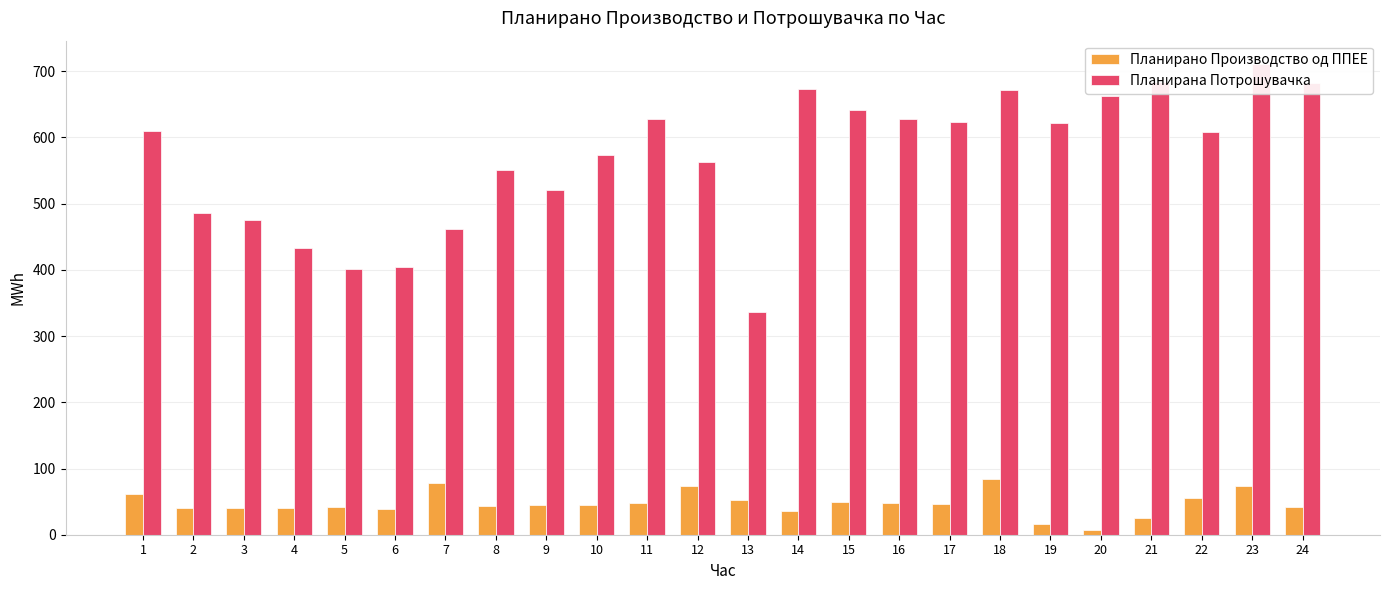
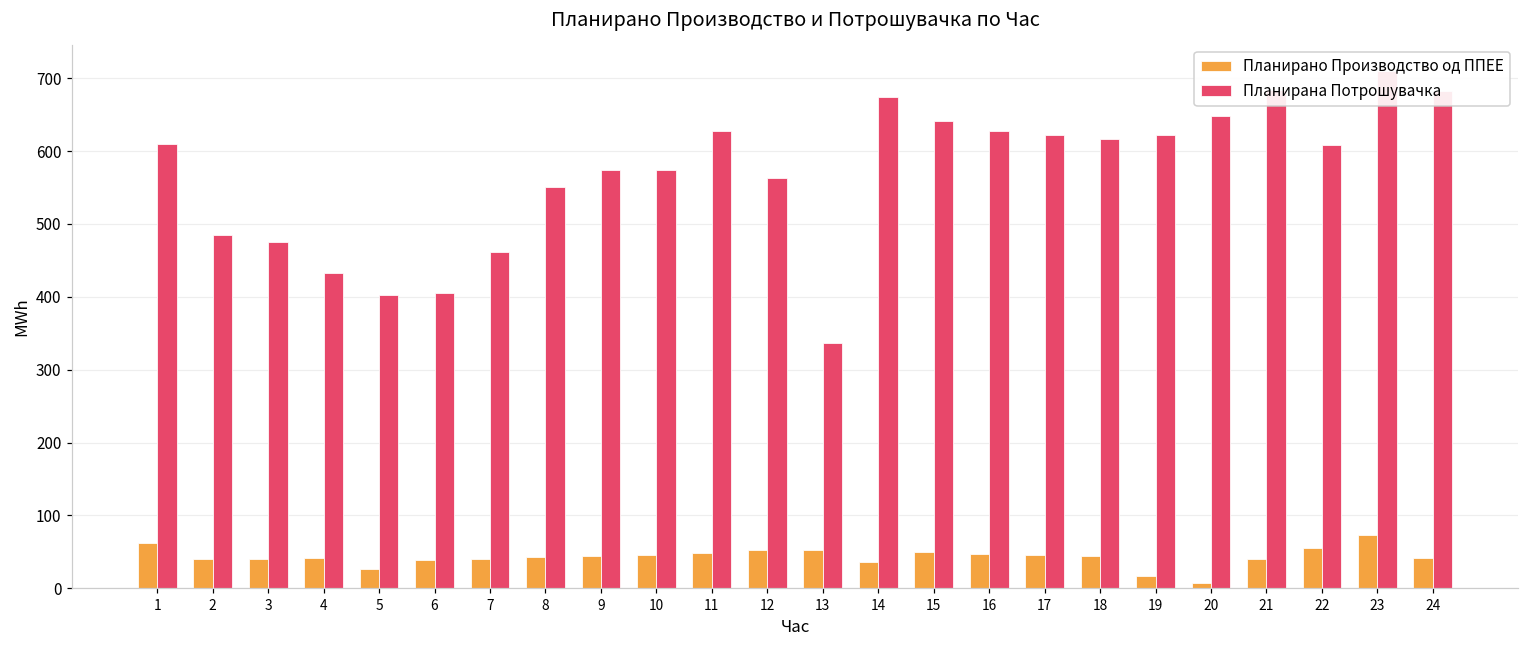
  {
    "Планирано Производство од ППЕЕ": {
      "1": 60,
      "2": 40,
      "3": 40,
      "4": 40,
-     "5": 40,
+     "5": 30,
      "6": 40,
-     "7": 80,
+     "7": 40,
      "8": 40,
      "9": 40,
      "10": 50,
      "11": 50,
-     "12": 70,
+     "12": 50,
      "13": 50,
      "14": 40,
      "15": 50,
      "16": 50,
      "17": 50,
-     "18": 80,
+     "18": 40,
      "19": 20,
      "20": 10,
-     "21": 20,
+     "21": 40,
      "22": 50,
      "23": 70,
      "24": 40
    },
    "Планирана Потрошувачка": {
      "1": 610,
      "2": 490,
      "3": 480,
      "4": 430,
      "5": 400,
      "6": 400,
      "7": 460,
      "8": 550,
-     "9": 520,
+     "9": 570,
      "10": 570,
      "11": 630,
      "12": 560,
      "13": 340,
      "14": 670,
      "15": 640,
      "16": 630,
      "17": 620,
-     "18": 670,
+     "18": 620,
      "19": 620,
-     "20": 660,
+     "20": 650,
      "22": 610
    }
  }
